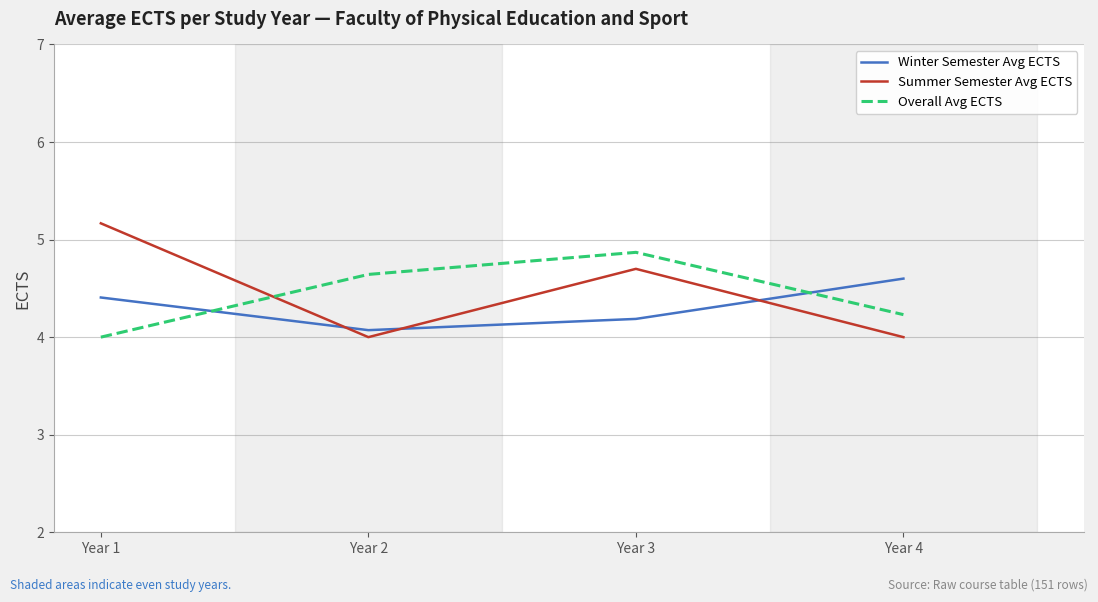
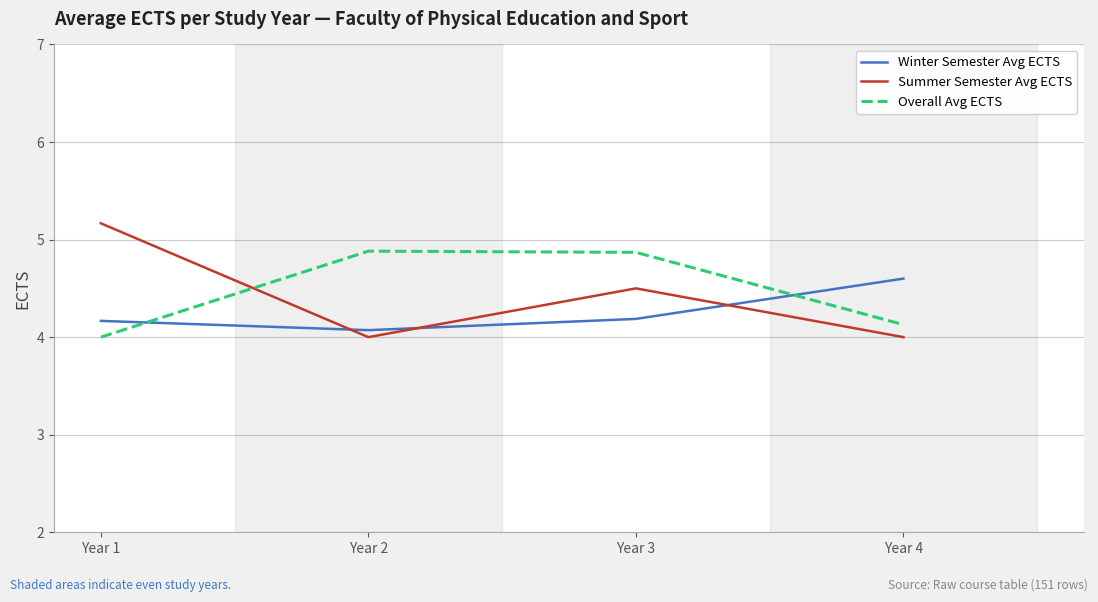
  {
    "Winter Semester Avg ECTS": {
-     "Year 1": 4.4,
+     "Year 1": 4.2,
      "Year 2": 4.1,
      "Year 3": 4.2,
      "Year 4": 4.6
    },
    "Summer Semester Avg ECTS": {
      "Year 1": 5.2,
      "Year 2": 4.0,
-     "Year 3": 4.7,
+     "Year 3": 4.5,
      "Year 4": 4.0
    },
    "Overall Avg ECTS": {
      "Year 1": 4.0,
-     "Year 2": 4.6,
+     "Year 2": 4.9,
      "Year 3": 4.9,
-     "Year 4": 4.2
+     "Year 4": 4.1
    }
  }
